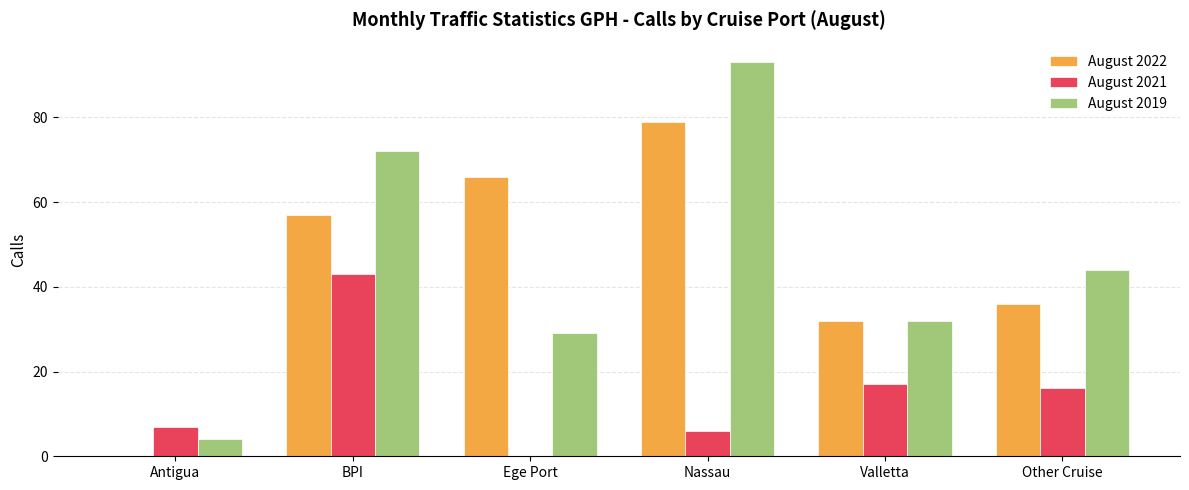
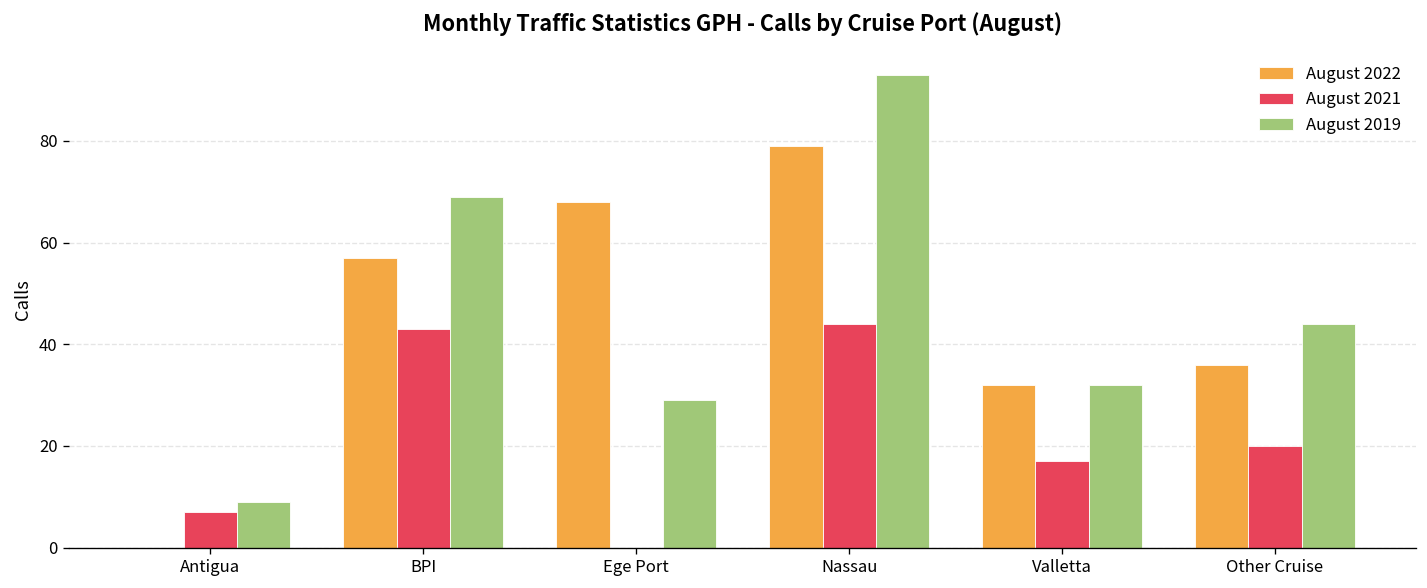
  {
    "August 2022": {
      "Antigua": 0,
      "BPI": 57,
-     "Ege Port": 66,
+     "Ege Port": 68,
      "Nassau": 79,
      "Valletta": 32,
      "Other Cruise": 36
    },
    "August 2021": {
      "Antigua": 7,
      "BPI": 43,
      "Ege Port": 0,
-     "Nassau": 6,
+     "Nassau": 44,
      "Valletta": 17,
-     "Other Cruise": 16
+     "Other Cruise": 20
    },
    "August 2019": {
-     "Antigua": 4,
-     "BPI": 72,
+     "Antigua": 9,
+     "BPI": 69,
      "Ege Port": 29,
      "Nassau": 93,
      "Valletta": 32,
      "Other Cruise": 44
    }
  }
